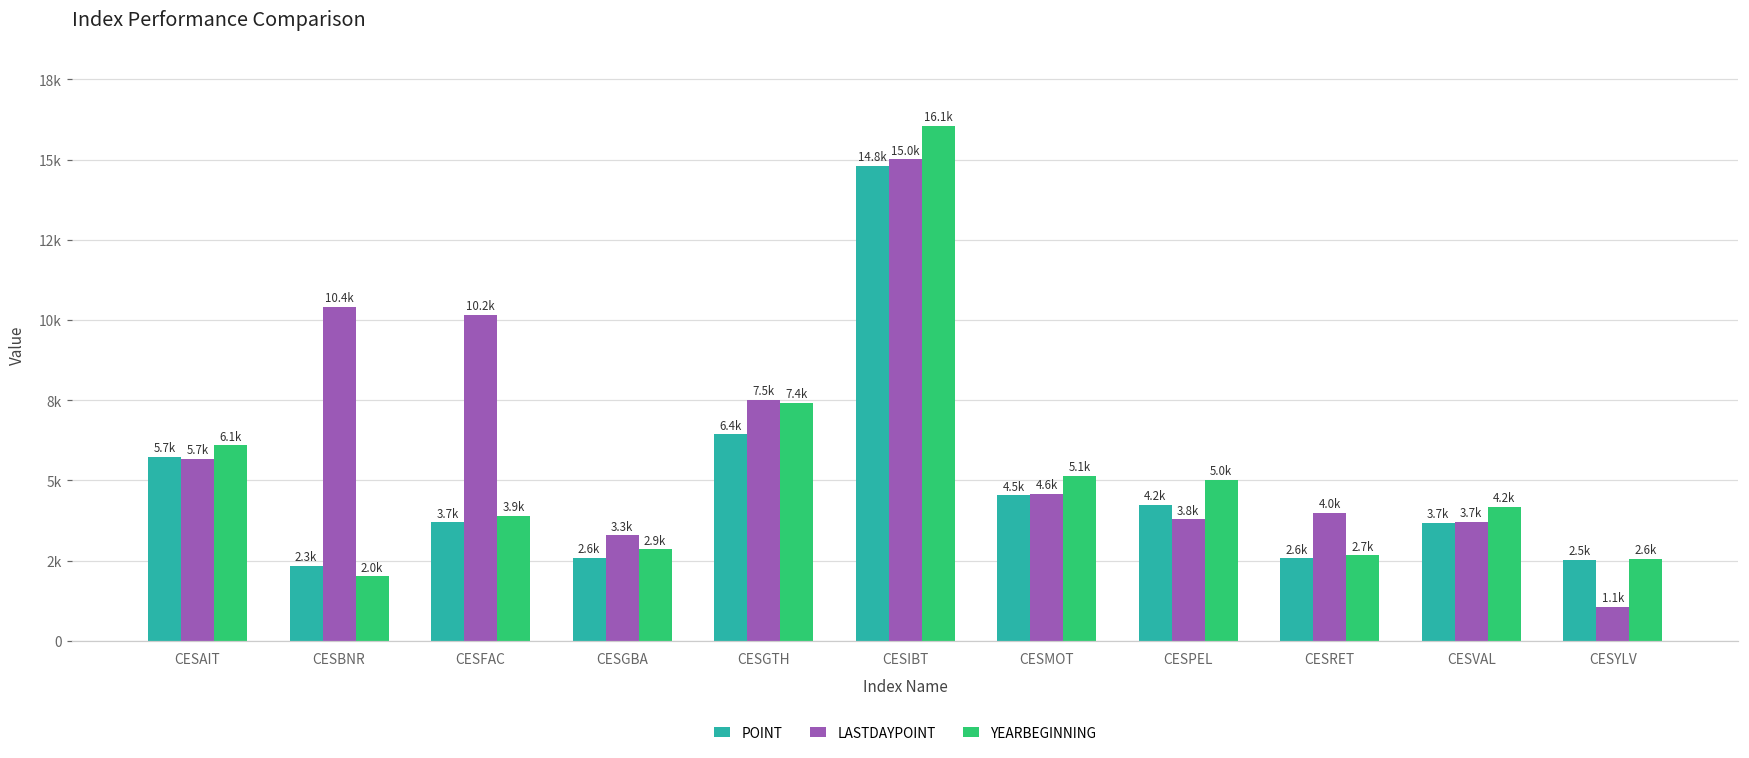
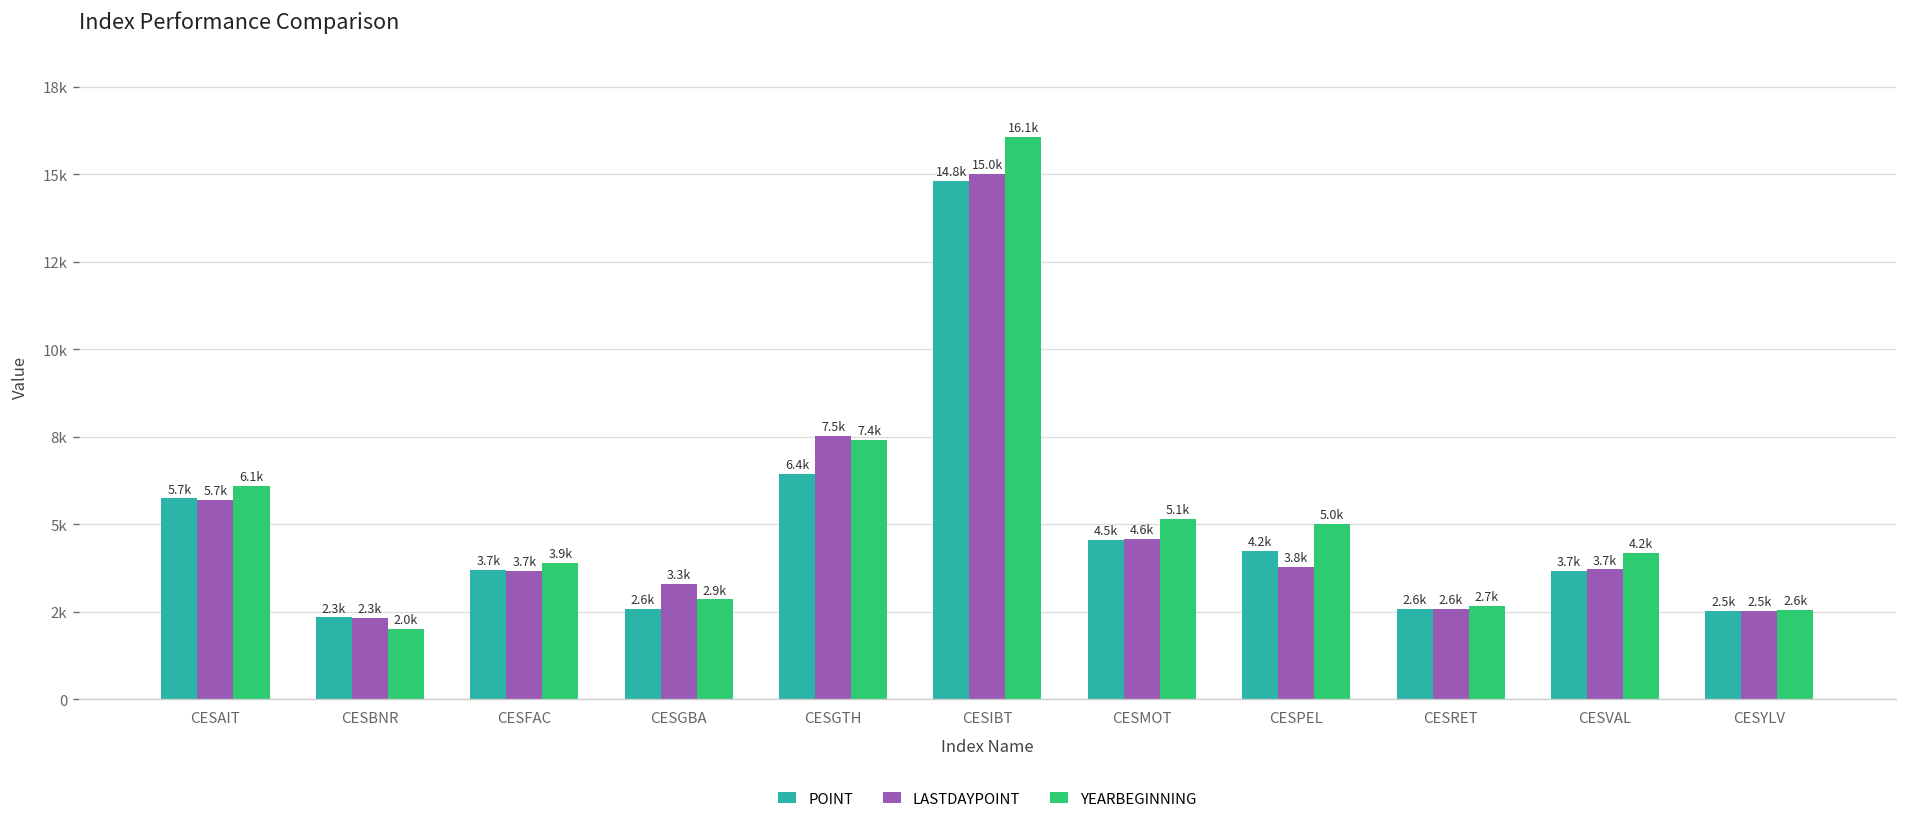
  {
    "LASTDAYPOINT": {
      "CESAIT": "5.7k",
-     "CESBNR": "10.4k",
-     "CESFAC": "10.2k",
+     "CESBNR": "2.3k",
+     "CESFAC": "3.7k",
      "CESGBA": "3.3k",
      "CESGTH": "7.5k",
      "CESIBT": "15.0k",
      "CESMOT": "4.6k",
      "CESPEL": "3.8k",
-     "CESRET": "4.0k",
+     "CESRET": "2.6k",
      "CESVAL": "3.7k",
-     "CESYLV": "1.1k"
+     "CESYLV": "2.5k"
    }
  }
